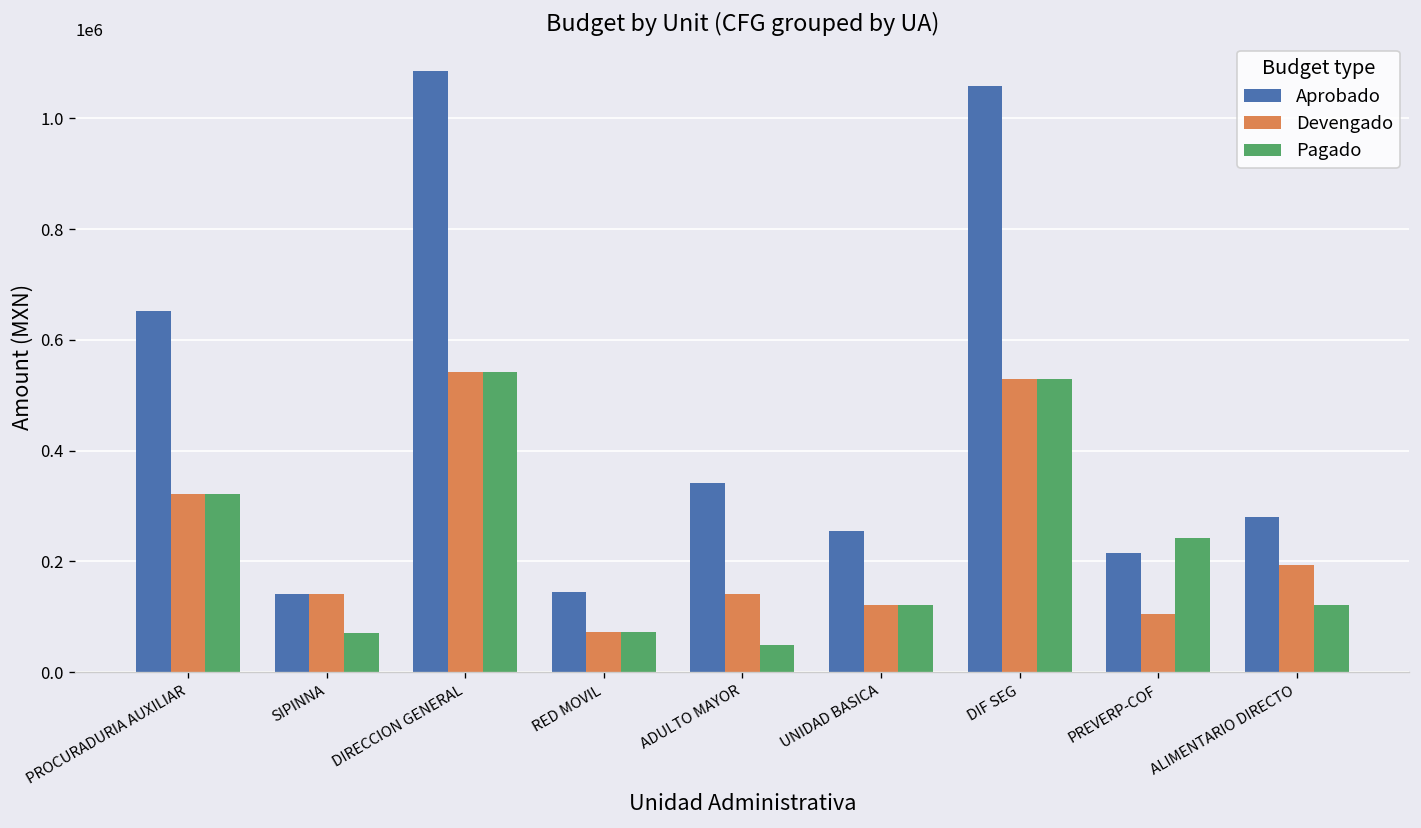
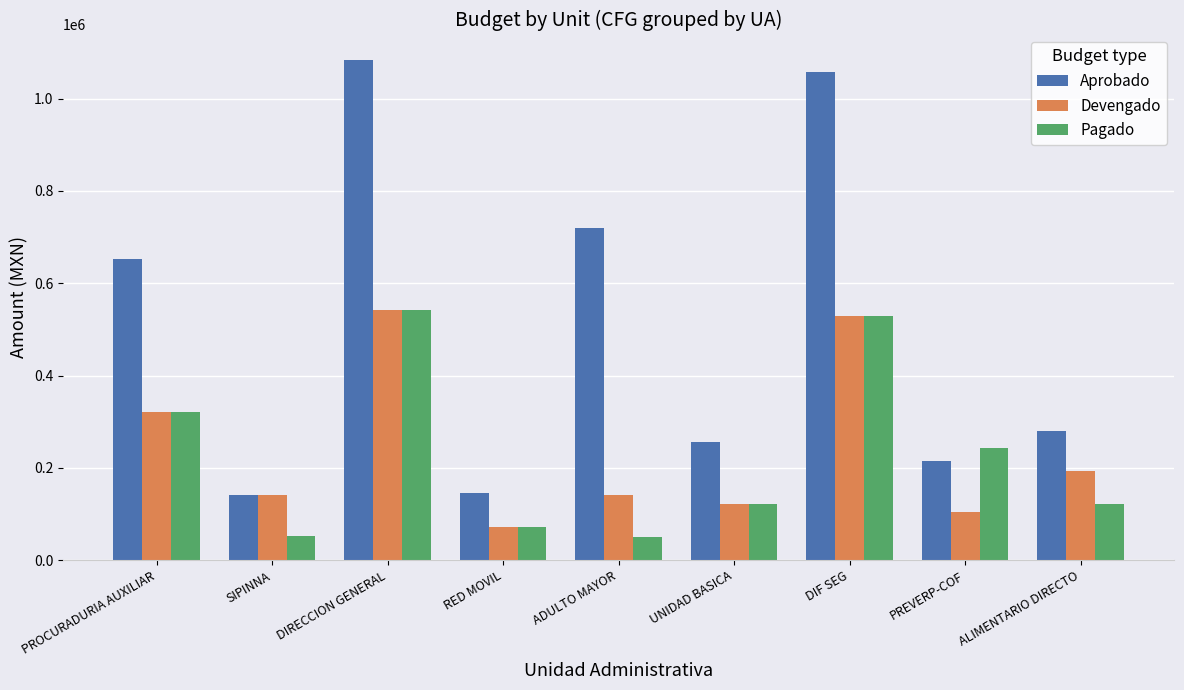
  {
    "Aprobado": {
      "PROCURADURIA AUXILIAR": 650000,
      "SIPINNA": 140000,
      "DIRECCION GENERAL": 1080000,
      "RED MOVIL": 140000,
-     "ADULTO MAYOR": 340000,
+     "ADULTO MAYOR": 720000,
      "UNIDAD BASICA": 260000,
      "DIF SEG": 1060000,
      "PREVERP-COF": 220000,
      "ALIMENTARIO DIRECTO": 280000
    },
    "Devengado": {
      "PROCURADURIA AUXILIAR": 320000,
      "SIPINNA": 140000,
      "DIRECCION GENERAL": 540000,
      "RED MOVIL": 70000,
      "ADULTO MAYOR": 140000,
      "UNIDAD BASICA": 120000,
      "DIF SEG": 530000,
      "PREVERP-COF": 100000,
      "ALIMENTARIO DIRECTO": 190000
    },
    "Pagado": {
      "PROCURADURIA AUXILIAR": 320000,
-     "SIPINNA": 70000,
+     "SIPINNA": 50000,
      "DIRECCION GENERAL": 540000,
      "RED MOVIL": 70000,
      "ADULTO MAYOR": 50000,
      "UNIDAD BASICA": 120000,
      "DIF SEG": 530000,
      "PREVERP-COF": 240000,
      "ALIMENTARIO DIRECTO": 120000
    }
  }
